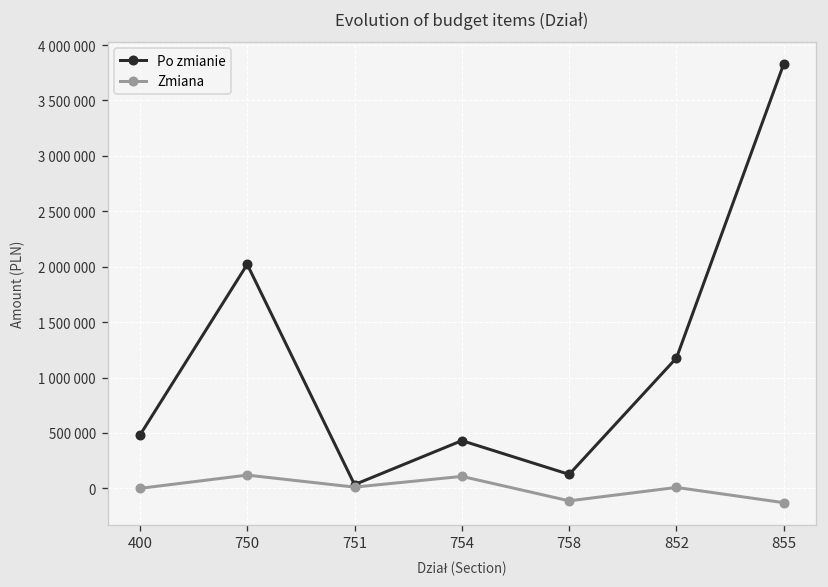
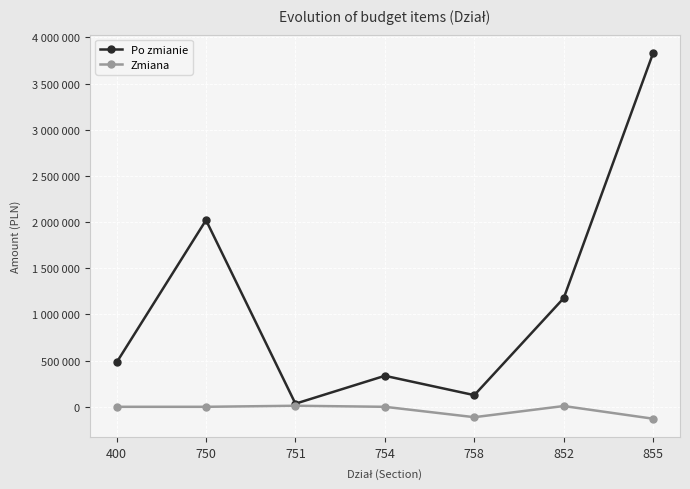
  {
    "Po zmianie": {
      "400": 500000,
      "750": 2000000,
-     "754": 400000,
+     "754": 300000,
      "758": 100000,
      "852": 1200000,
      "855": 3800000
    },
    "Zmiana": {
      "400": 0,
-     "750": 100000,
-     "754": 100000,
+     "750": 0,
+     "754": 0,
      "758": -100000,
      "852": 0,
      "855": -100000
    }
  }
